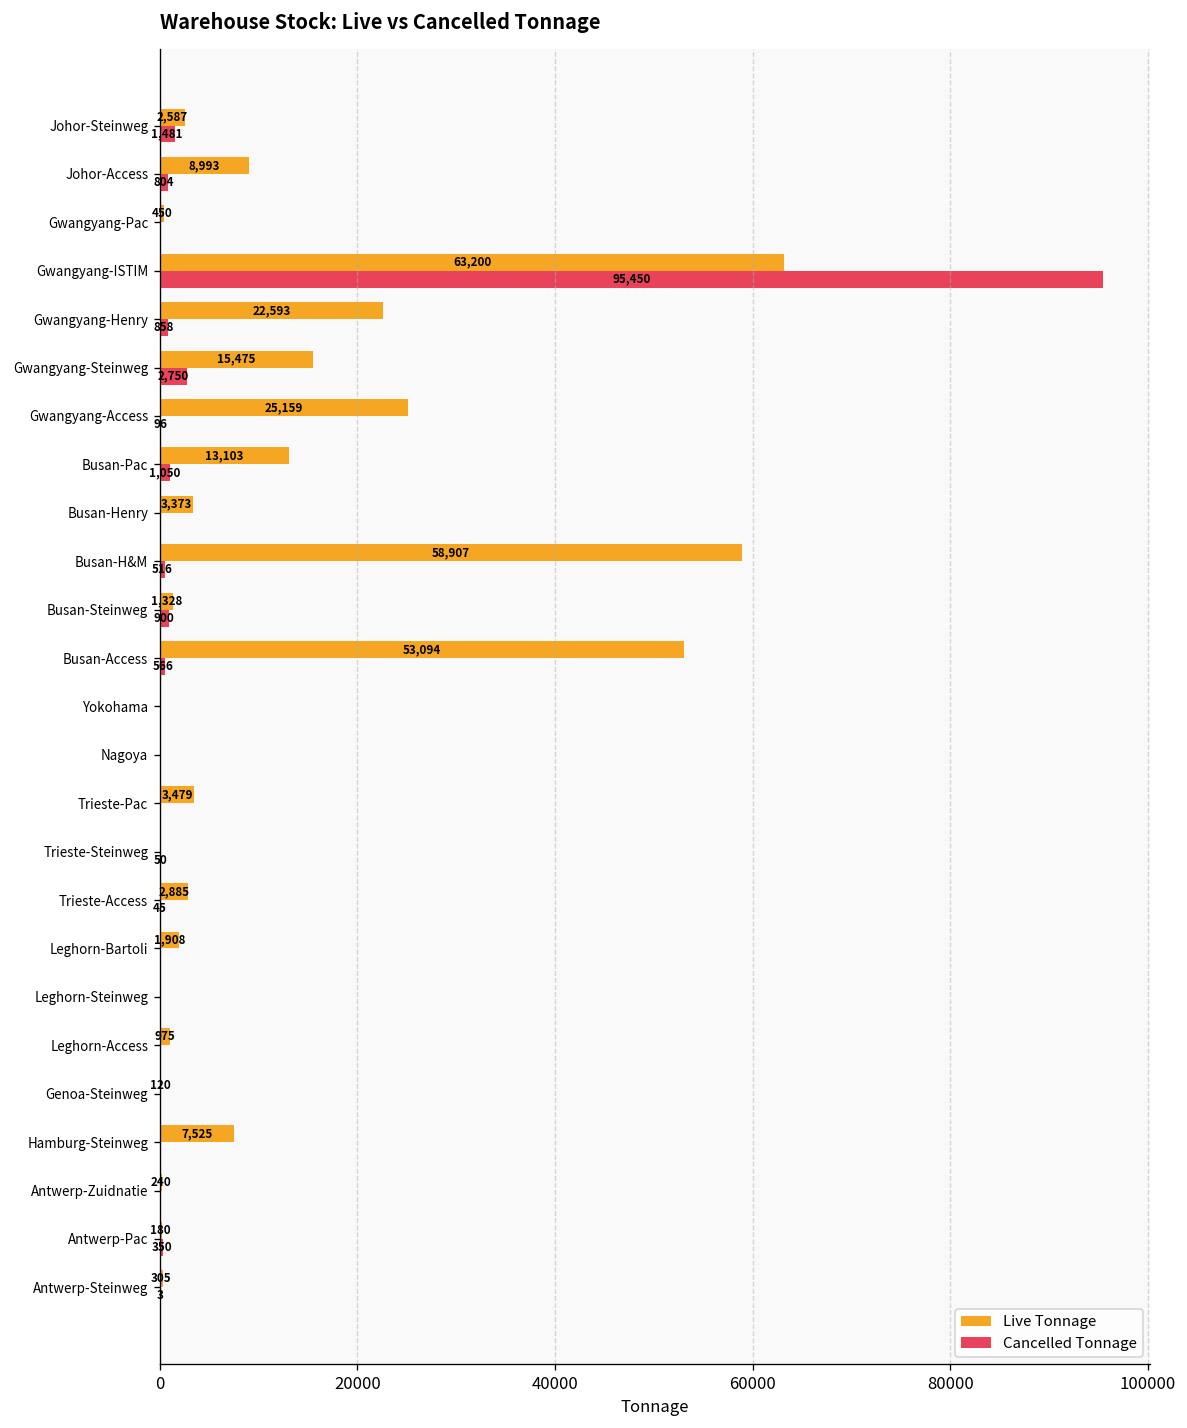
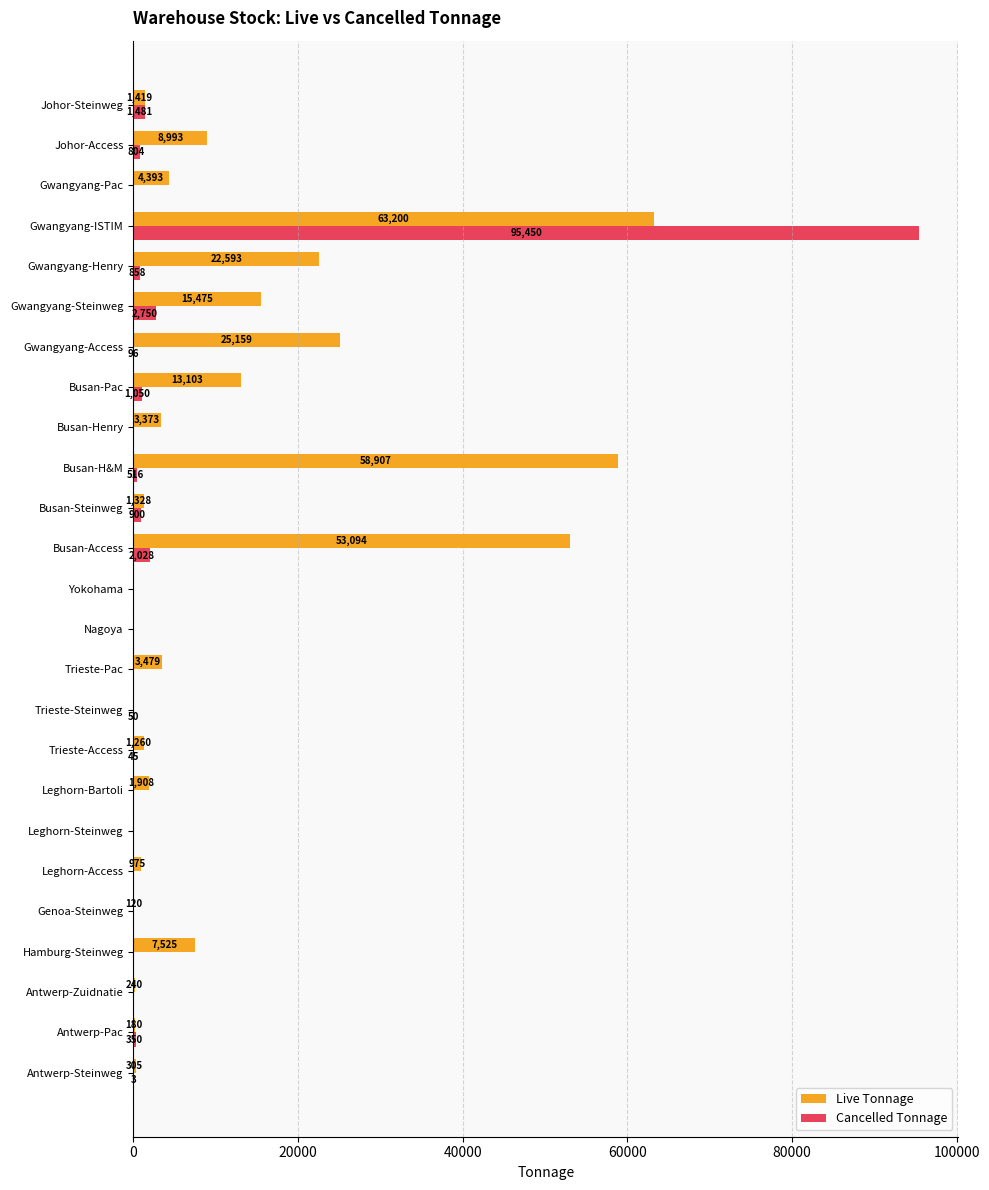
  {
    "Live Tonnage": {
-     "Johor-Steinweg": "2,587",
+     "Johor-Steinweg": "1,419",
      "Johor-Access": "8,993",
-     "Gwangyang-Pac": "450",
+     "Gwangyang-Pac": "4,393",
      "Gwangyang-ISTIM": "63,200",
      "Gwangyang-Henry": "22,593",
      "Gwangyang-Steinweg": "15,475",
      "Gwangyang-Access": "25,159",
      "Busan-Pac": "13,103",
      "Busan-Henry": "3,373",
      "Busan-H&M": "58,907",
      "Busan-Steinweg": "1,328",
      "Busan-Access": "53,094",
      "Trieste-Pac": "3,479",
-     "Trieste-Access": "2,885",
+     "Trieste-Access": "1,260",
      "Leghorn-Bartoli": "1,908",
      "Leghorn-Access": "975",
      "Genoa-Steinweg": "120",
      "Hamburg-Steinweg": "7,525",
      "Antwerp-Zuidnatie": "240",
      "Antwerp-Pac": "180",
      "Antwerp-Steinweg": "305"
    },
    "Cancelled Tonnage": {
      "Johor-Steinweg": "1,481",
      "Johor-Access": "804",
      "Gwangyang-ISTIM": "95,450",
      "Gwangyang-Henry": "858",
      "Gwangyang-Steinweg": "2,750",
      "Gwangyang-Access": "96",
      "Busan-Pac": "1,050",
      "Busan-H&M": "516",
      "Busan-Steinweg": "900",
-     "Busan-Access": "566",
+     "Busan-Access": "2,028",
      "Trieste-Steinweg": "50",
      "Trieste-Access": "45",
      "Antwerp-Pac": "350",
      "Antwerp-Steinweg": "3"
    }
  }
